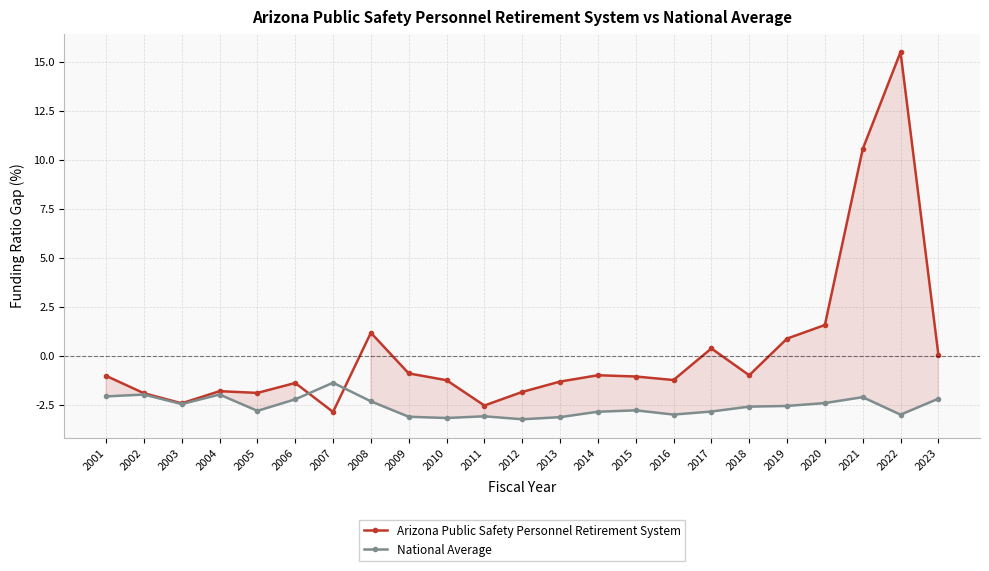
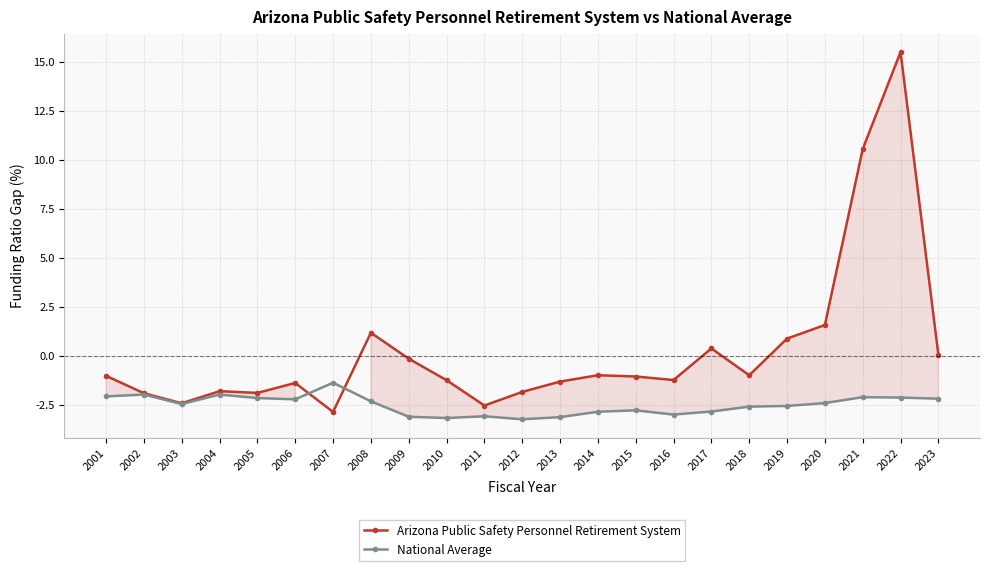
  {
    "Arizona Public Safety Personnel Retirement System": {
      "2001": -1.0,
      "2004": -1.8,
      "2005": -1.9,
      "2006": -1.4,
      "2007": -2.9,
      "2008": 1.2,
-     "2009": -0.9,
+     "2009": -0.2,
      "2010": -1.3,
      "2011": -2.5,
      "2012": -1.9,
      "2013": -1.3,
      "2014": -1.0,
      "2015": -1.1,
      "2016": -1.2,
      "2017": 0.4,
      "2018": -1.0,
      "2019": 0.9,
      "2020": 1.6,
      "2021": 10.5,
      "2022": 15.5,
      "2023": 0.0
    },
    "National Average": {
      "2001": -2.1,
      "2004": -2.0,
-     "2005": -2.8,
+     "2005": -2.2,
      "2006": -2.2,
      "2007": -1.4,
      "2008": -2.3,
      "2009": -3.1,
      "2010": -3.2,
      "2011": -3.1,
      "2012": -3.3,
      "2013": -3.1,
      "2014": -2.9,
      "2015": -2.8,
      "2016": -3.0,
      "2017": -2.9,
      "2018": -2.6,
      "2019": -2.6,
      "2020": -2.4,
      "2021": -2.1,
-     "2022": -3.0,
+     "2022": -2.1,
      "2023": -2.2
    }
  }
